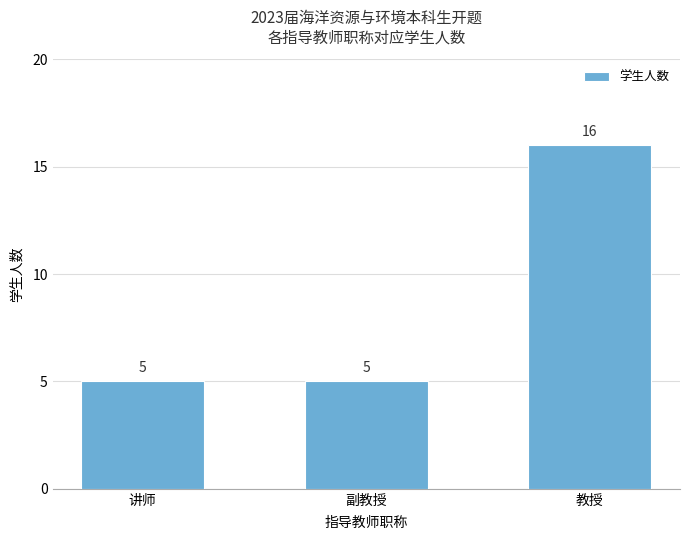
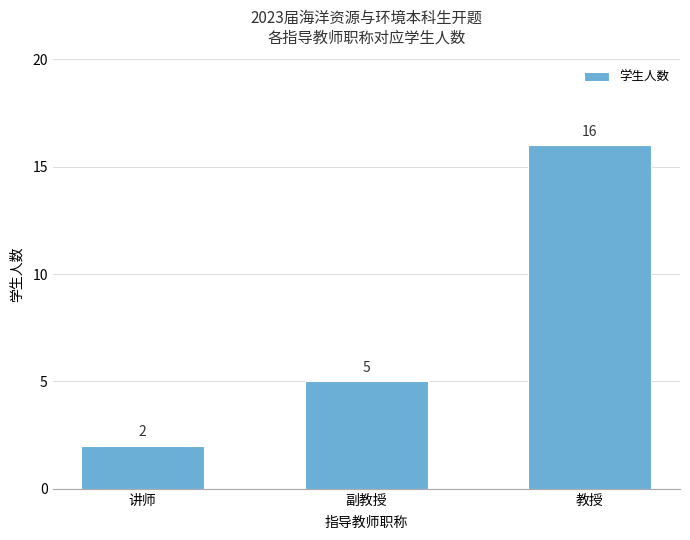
  {
-   "讲师": 5,
+   "讲师": 2,
    "副教授": 5,
    "教授": 16
  }
